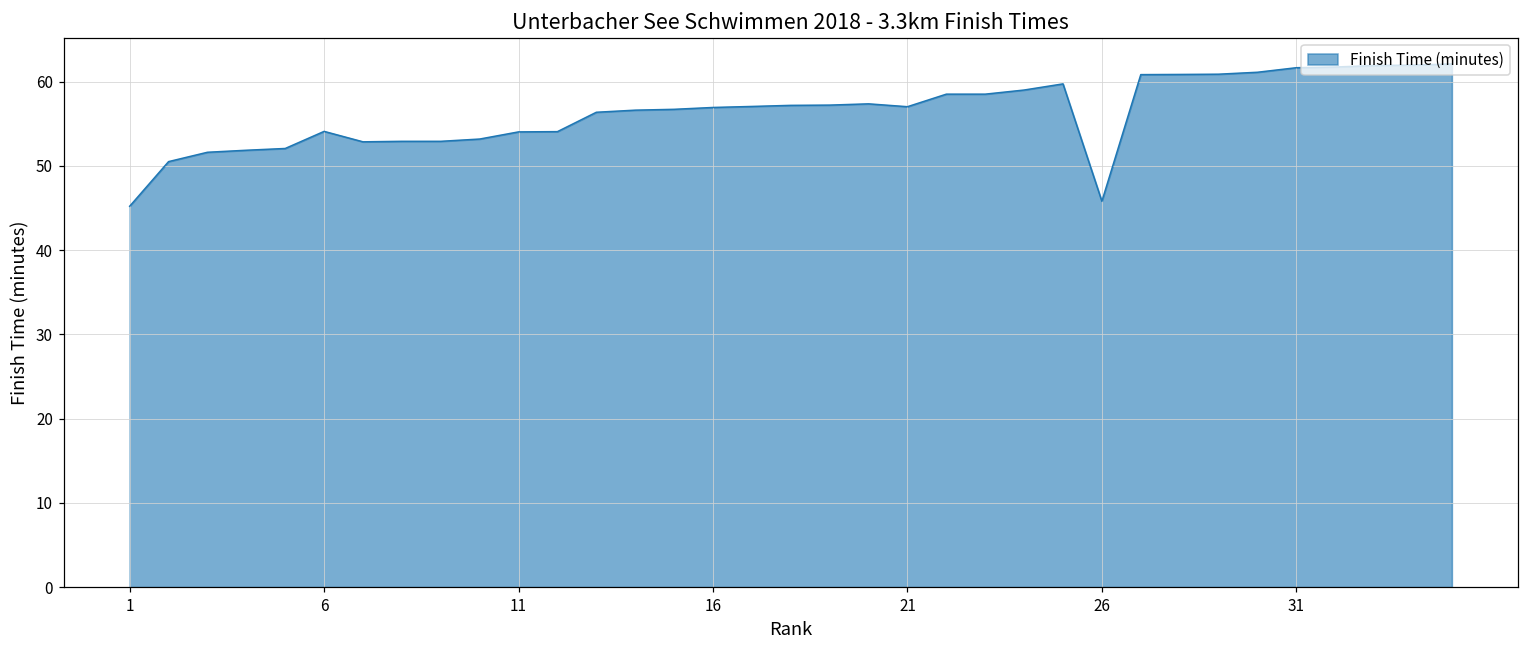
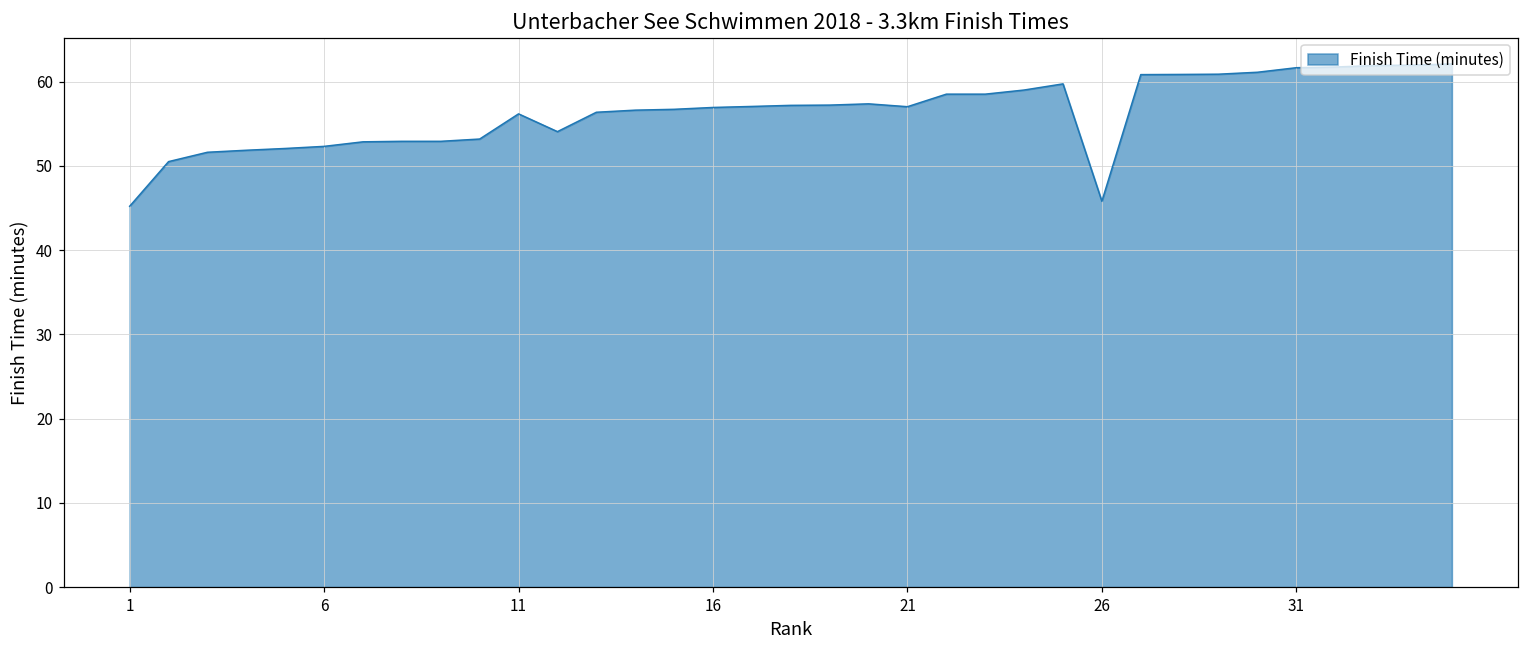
  {
    "1": 45,
-   "6": 54,
-   "11": 54,
+   "6": 52,
+   "11": 56,
    "16": 57,
    "21": 57,
    "26": 46,
    "31": 62
  }
